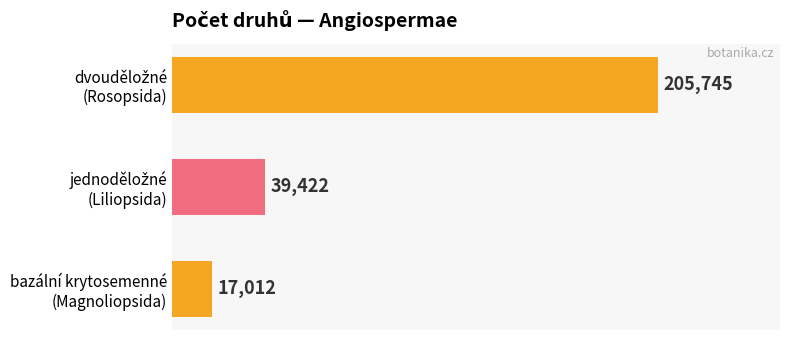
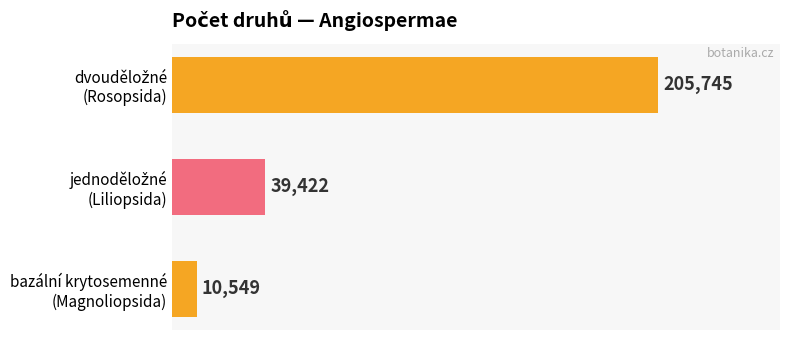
  {
    "dvouděložné (Rosopsida)": "205,745",
    "jednoděložné (Liliopsida)": "39,422",
-   "bazální krytosemenné (Magnoliopsida)": "17,012"
+   "bazální krytosemenné (Magnoliopsida)": "10,549"
  }
